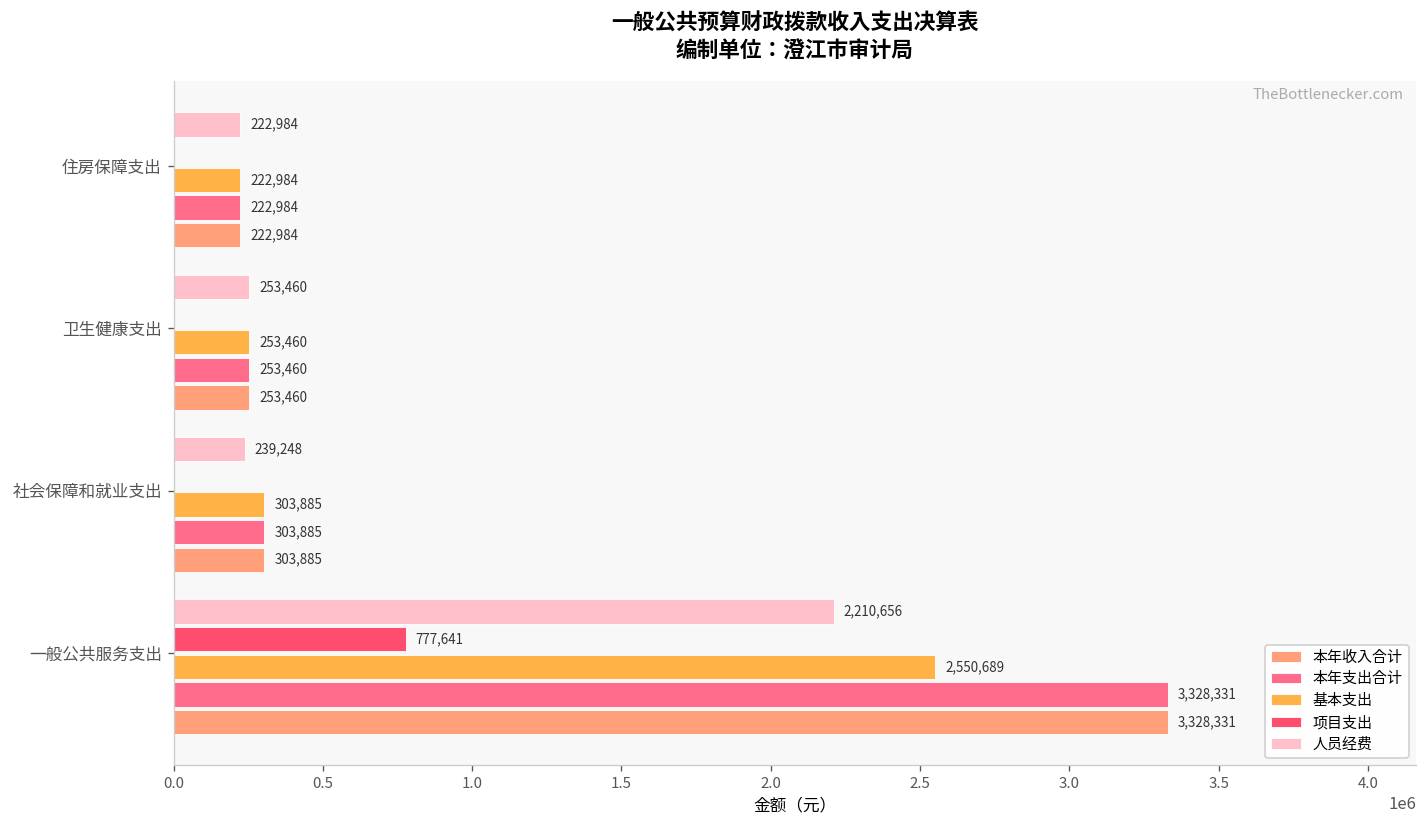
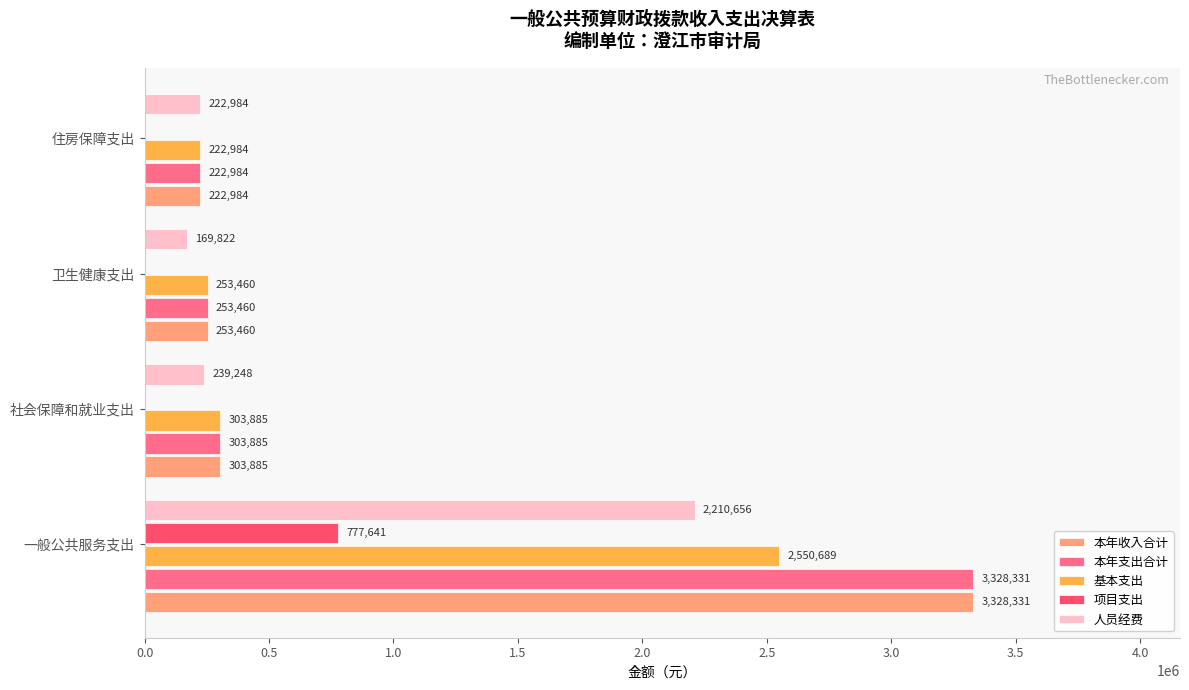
  {
    "人员经费": {
      "住房保障支出": "222,984",
-     "卫生健康支出": "253,460",
+     "卫生健康支出": "169,822",
      "社会保障和就业支出": "239,248",
      "一般公共服务支出": "2,210,656"
    }
  }
